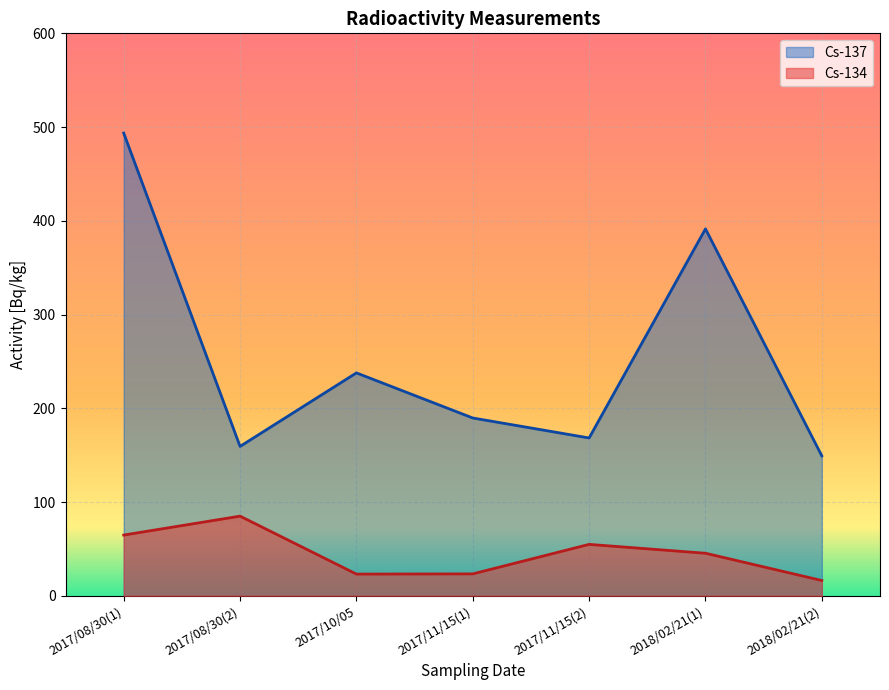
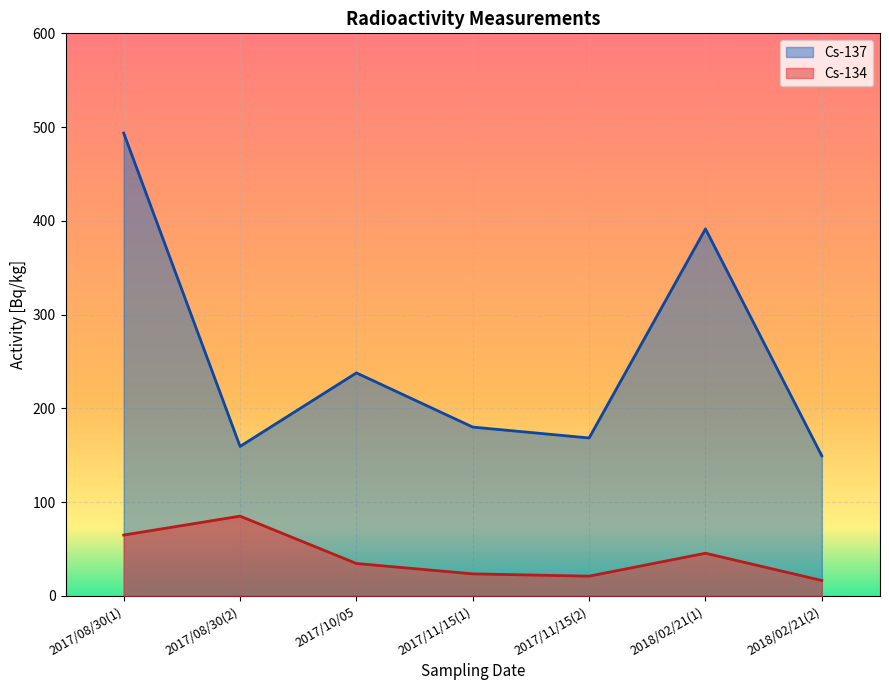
  {
    "Cs-137": {
      "2017/08/30(1)": 490,
      "2017/08/30(2)": 160,
      "2017/10/05": 240,
-     "2017/11/15(1)": 190,
+     "2017/11/15(1)": 180,
      "2017/11/15(2)": 170,
      "2018/02/21(1)": 390,
      "2018/02/21(2)": 150
    },
    "Cs-134": {
      "2017/08/30(1)": 60,
      "2017/08/30(2)": 90,
-     "2017/10/05": 20,
+     "2017/10/05": 30,
      "2017/11/15(1)": 20,
-     "2017/11/15(2)": 50,
+     "2017/11/15(2)": 20,
      "2018/02/21(1)": 50,
      "2018/02/21(2)": 20
    }
  }
